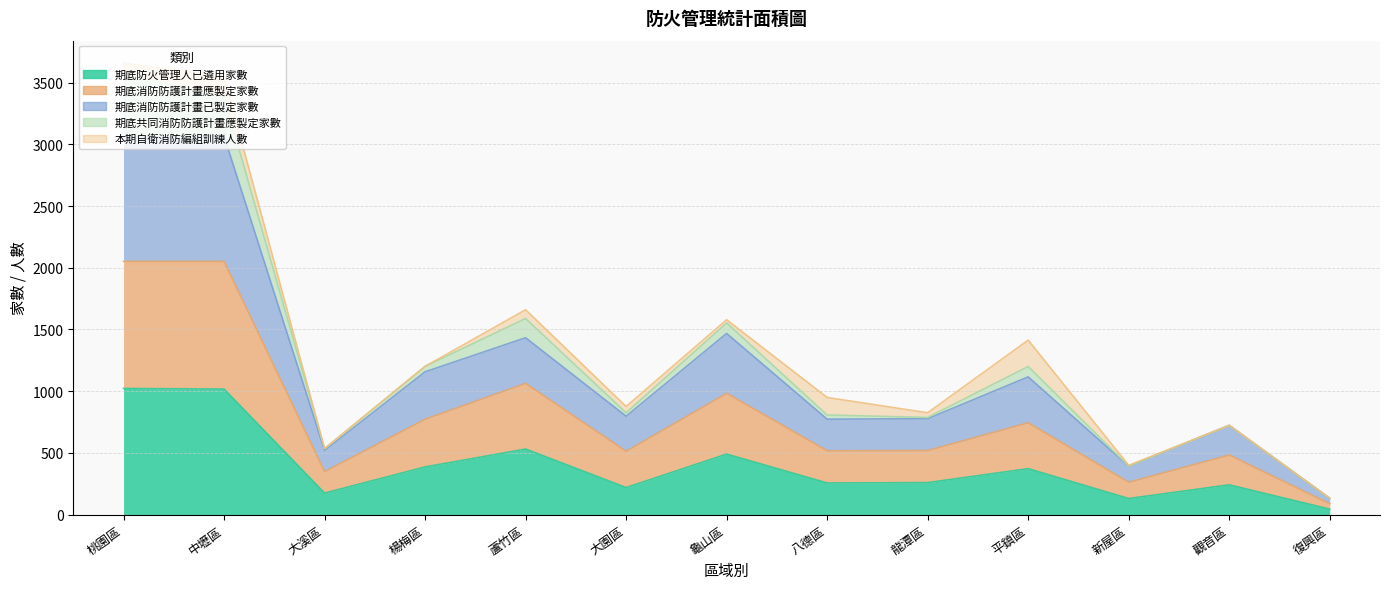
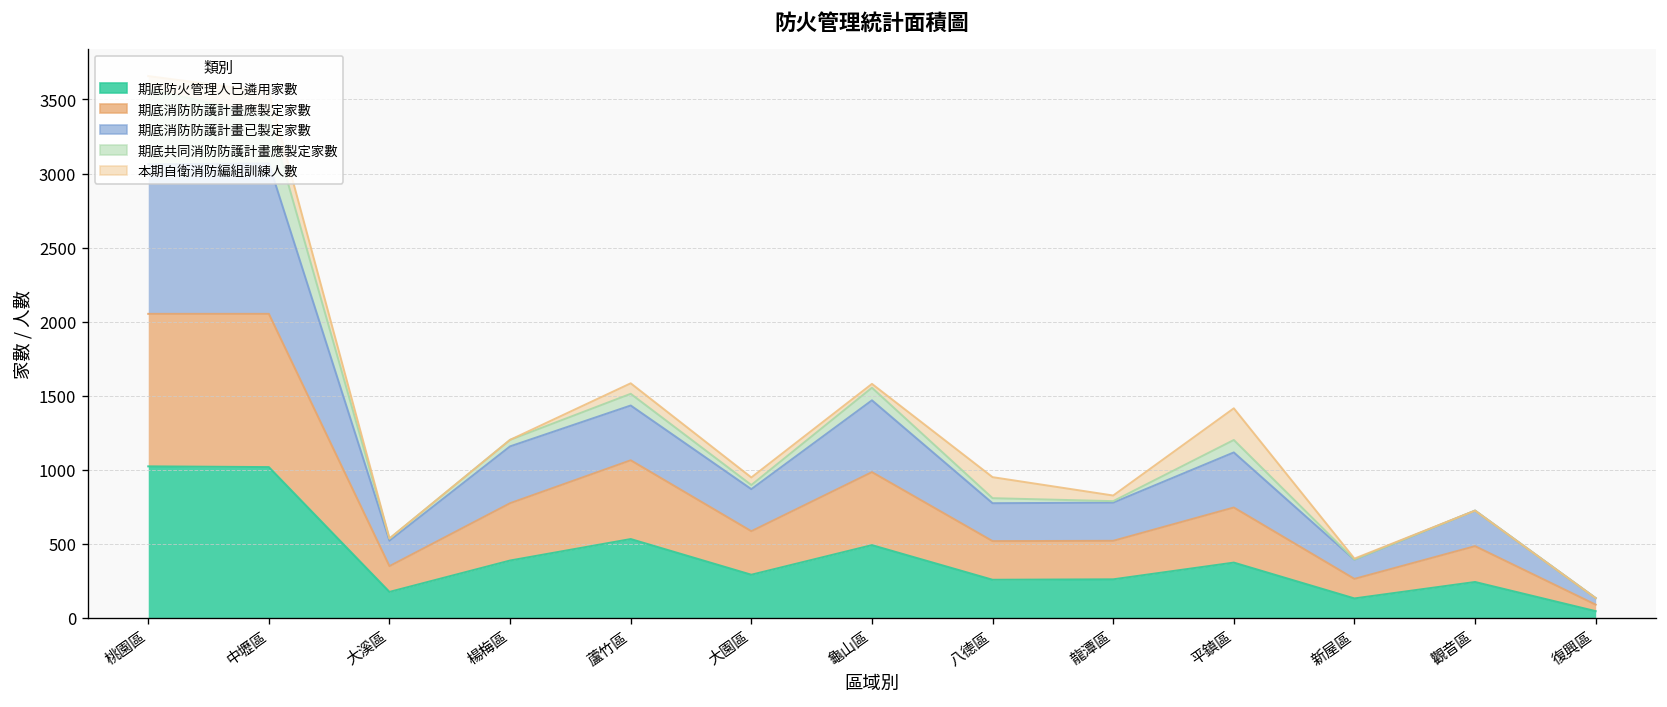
  {
    "期底防火管理人已遴用家數": {
      "桃園區": 1020,
      "中壢區": 1020,
      "大溪區": 170,
      "楊梅區": 390,
      "蘆竹區": 530,
-     "大園區": 220,
+     "大園區": 290,
      "龜山區": 490,
      "八德區": 260,
      "龍潭區": 260,
      "平鎮區": 370,
      "新屋區": 130,
      "觀音區": 240,
      "復興區": 40
    },
    "期底消防防護計畫已製定家數": {
      "楊梅區": 380,
      "蘆竹區": 370,
      "大園區": 280,
      "龜山區": 490,
      "八德區": 260,
      "平鎮區": 370
    },
    "期底共同消防防護計畫應製定家數": {
-     "蘆竹區": 160,
+     "蘆竹區": 80,
      "大園區": 30,
      "龜山區": 90,
      "八德區": 30,
      "平鎮區": 80
    }
  }
